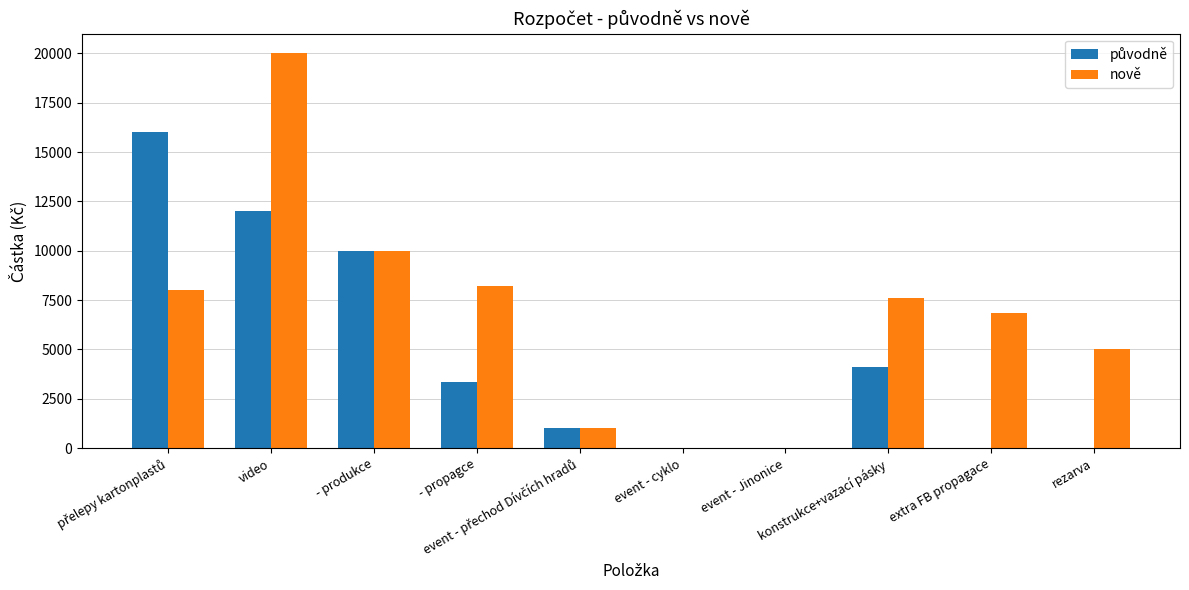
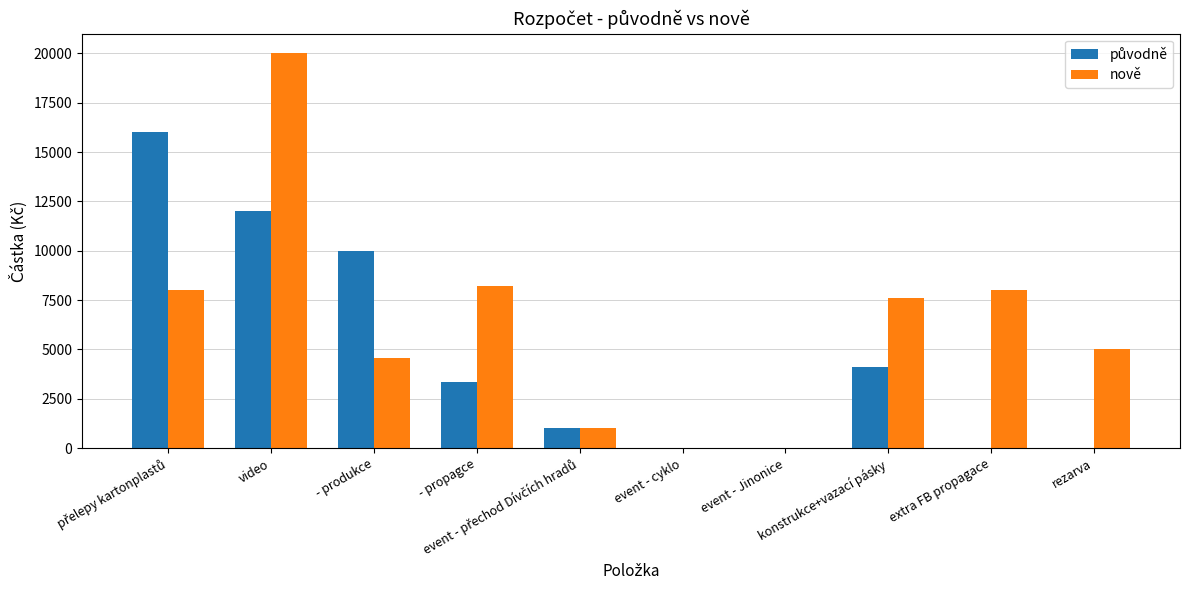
  {
    "původně": {
      "přelepy kartonplastů": 16000,
      "video": 12000,
      "- produkce": 10000,
      "- propagce": 3400,
      "event - přechod Dívčích hradů": 1000,
      "event - cyklo": 0,
      "event - Jinonice": 0,
      "konstrukce+vazací pásky": 4100,
      "extra FB propagace": 0,
      "rezarva": 0
    },
    "nově": {
      "přelepy kartonplastů": 8000,
      "video": 20000,
-     "- produkce": 10000,
+     "- produkce": 4600,
      "- propagce": 8200,
      "event - přechod Dívčích hradů": 1000,
      "event - cyklo": 0,
      "event - Jinonice": 0,
      "konstrukce+vazací pásky": 7600,
-     "extra FB propagace": 6900,
+     "extra FB propagace": 8000,
      "rezarva": 5000
    }
  }
